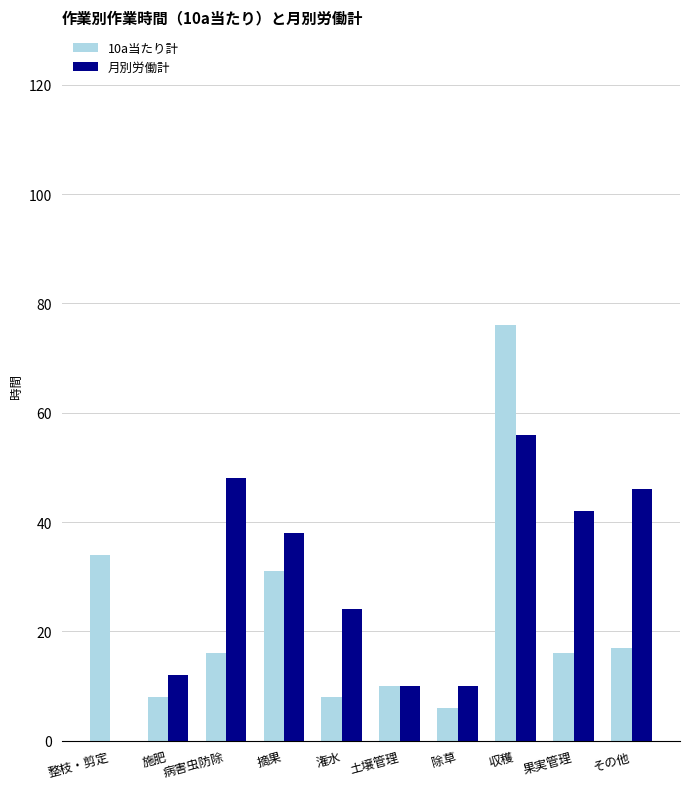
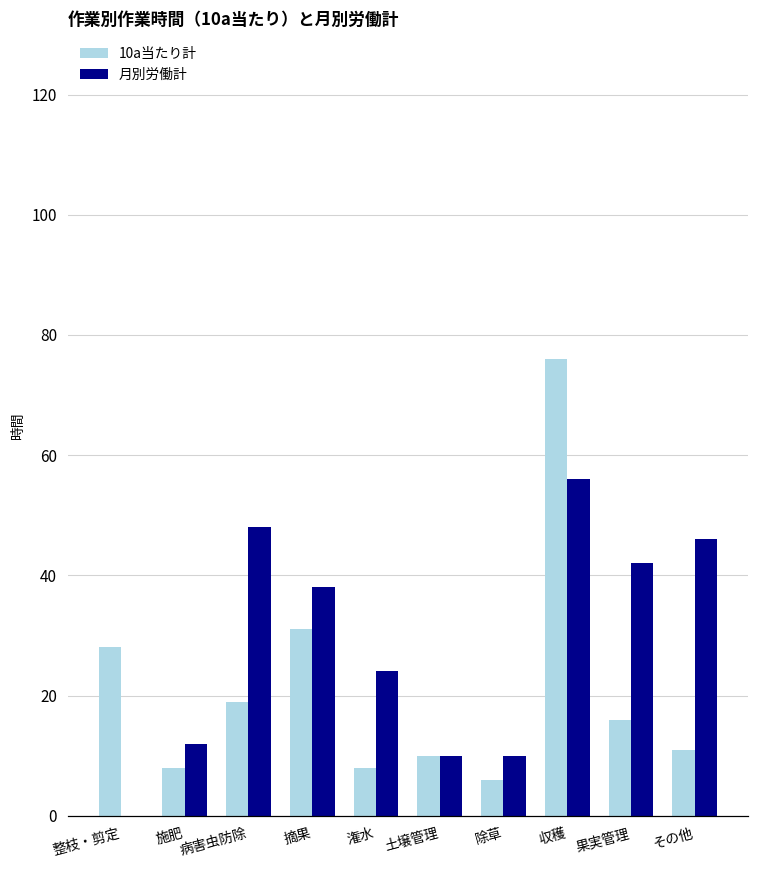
  {
    "10a当たり計": {
-     "整枝・剪定": 34,
+     "整枝・剪定": 28,
      "施肥": 8,
-     "病害虫防除": 16,
+     "病害虫防除": 19,
      "摘果": 31,
      "潅水": 8,
      "土壌管理": 10,
      "除草": 6,
      "収穫": 76,
      "果実管理": 16,
-     "その他": 17
+     "その他": 11
    }
  }
